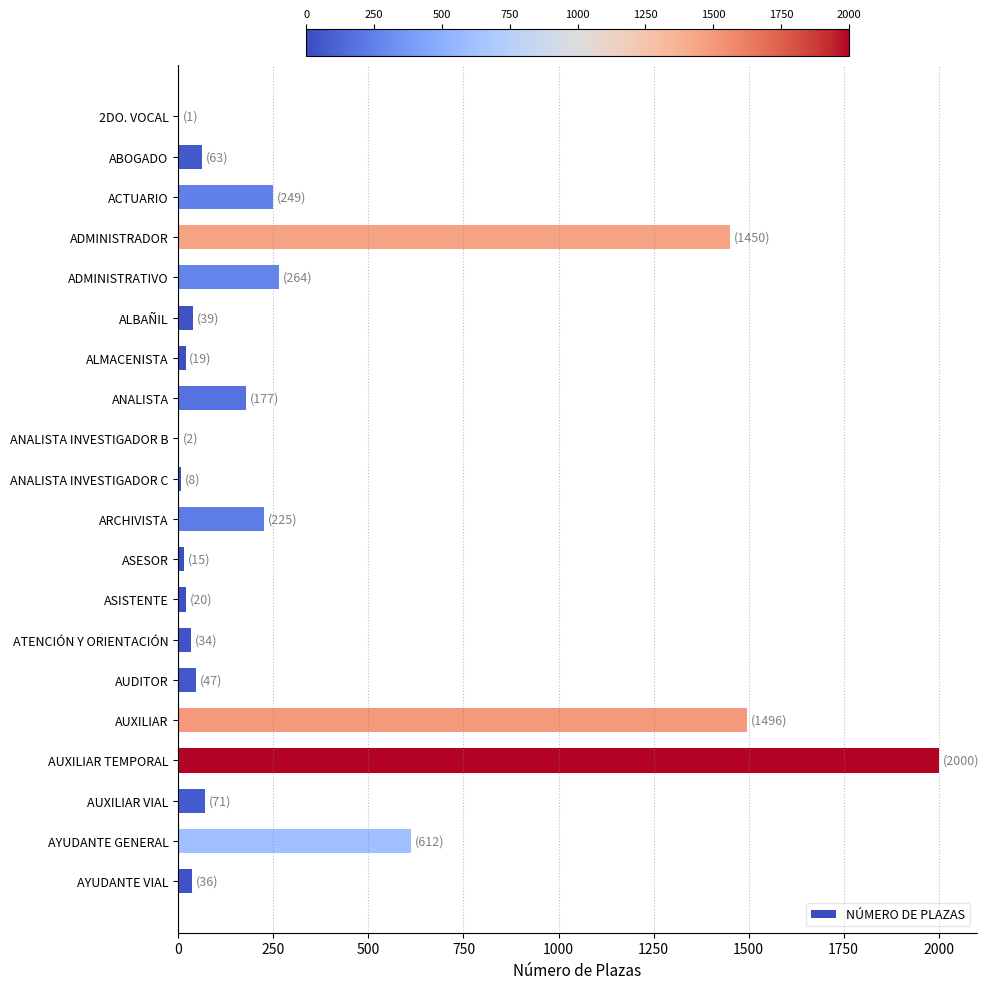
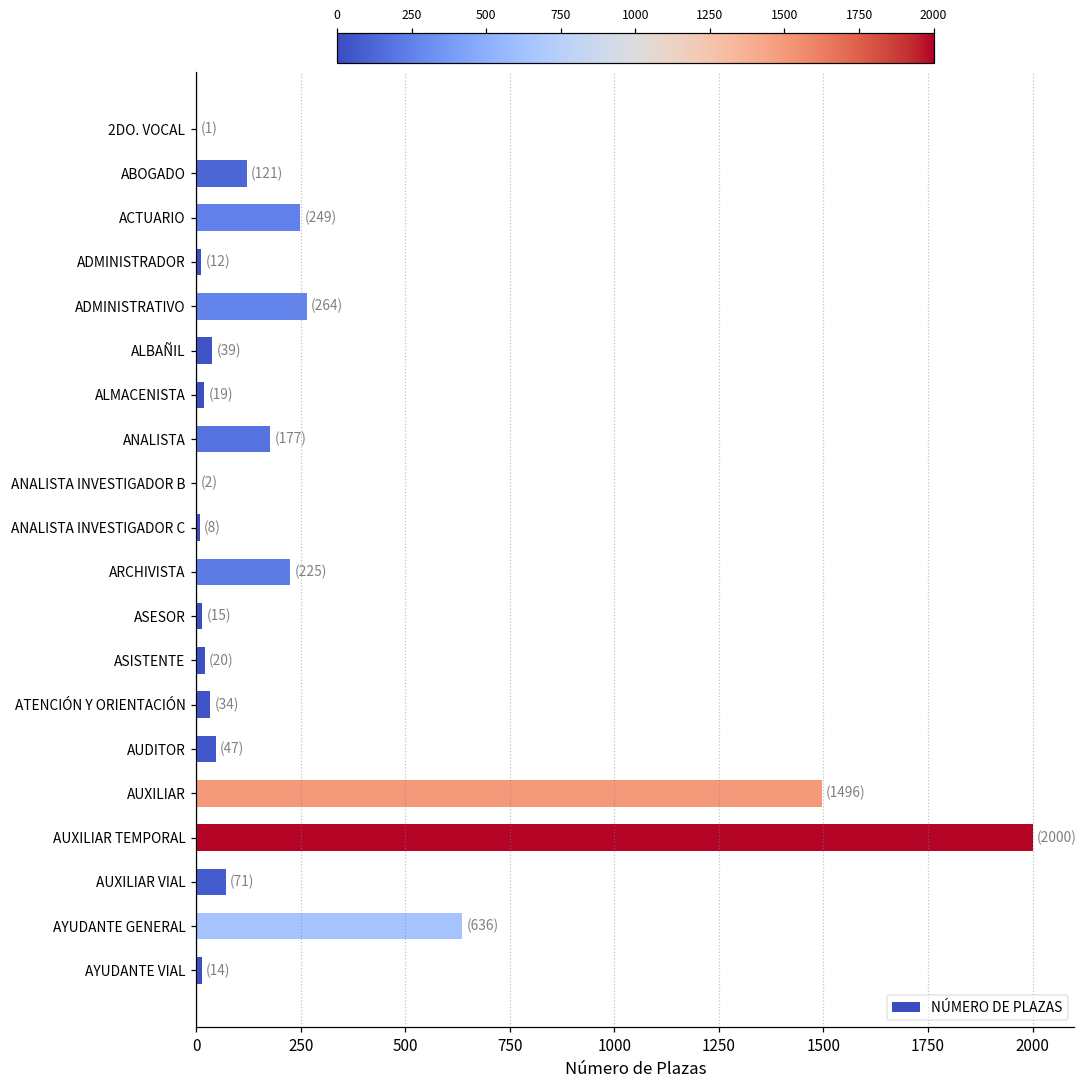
  {
    "2DO. VOCAL": "(1)",
-   "ABOGADO": "(63)",
+   "ABOGADO": "(121)",
    "ACTUARIO": "(249)",
-   "ADMINISTRADOR": "(1450)",
+   "ADMINISTRADOR": "(12)",
    "ADMINISTRATIVO": "(264)",
    "ALBAÑIL": "(39)",
    "ALMACENISTA": "(19)",
    "ANALISTA": "(177)",
    "ANALISTA INVESTIGADOR B": "(2)",
    "ANALISTA INVESTIGADOR C": "(8)",
    "ARCHIVISTA": "(225)",
    "ASESOR": "(15)",
    "ASISTENTE": "(20)",
    "ATENCIÓN Y ORIENTACIÓN": "(34)",
    "AUDITOR": "(47)",
    "AUXILIAR": "(1496)",
    "AUXILIAR TEMPORAL": "(2000)",
    "AUXILIAR VIAL": "(71)",
-   "AYUDANTE GENERAL": "(612)",
-   "AYUDANTE VIAL": "(36)"
+   "AYUDANTE GENERAL": "(636)",
+   "AYUDANTE VIAL": "(14)"
  }
